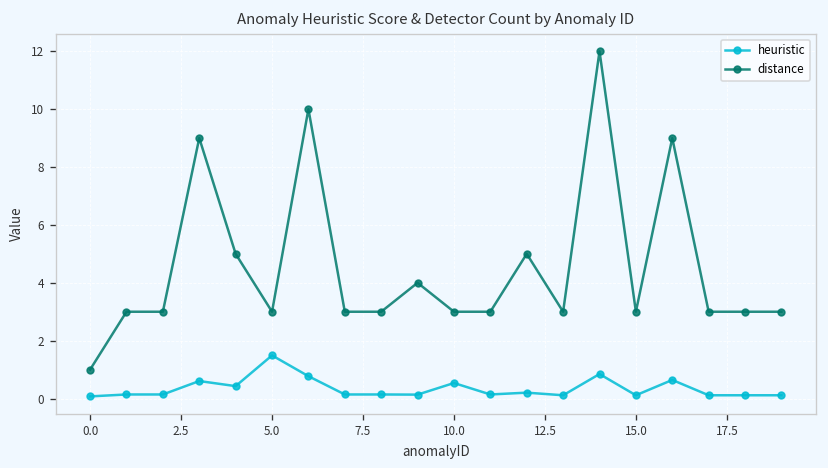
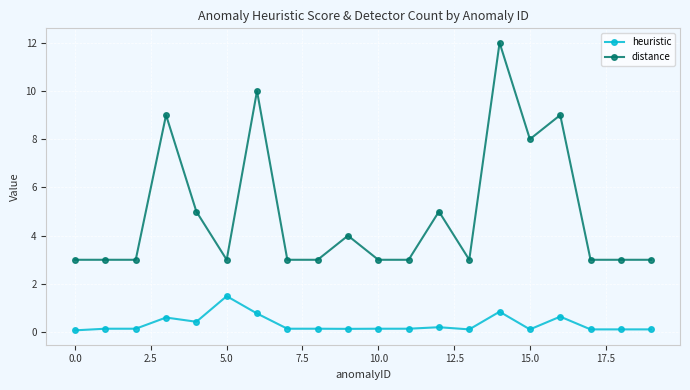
  {
    "heuristic": {
      "0.0": 0.1,
      "5.0": 1.5,
-     "10.0": 0.5,
+     "10.0": 0.1,
      "15.0": 0.1
    },
    "distance": {
-     "0.0": 1,
+     "0.0": 3,
      "5.0": 3,
      "10.0": 3,
-     "15.0": 3
+     "15.0": 8
    }
  }
